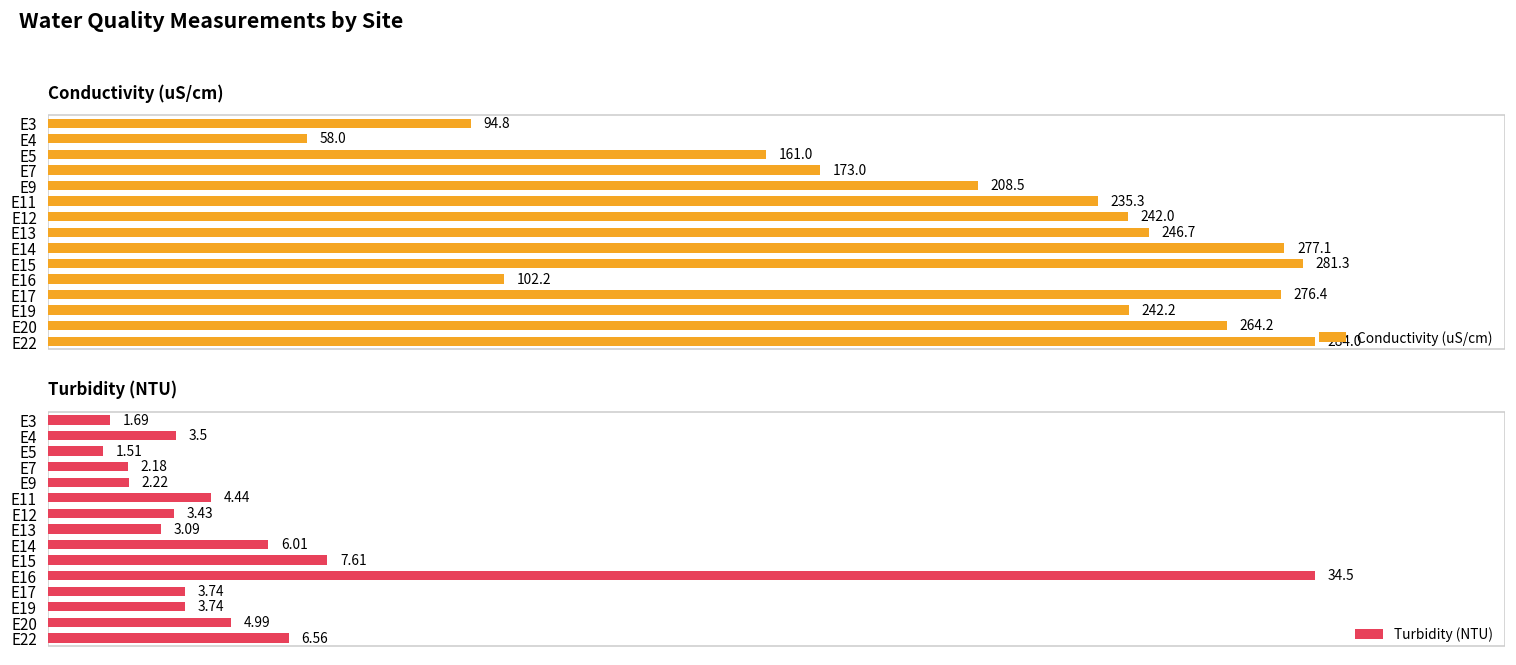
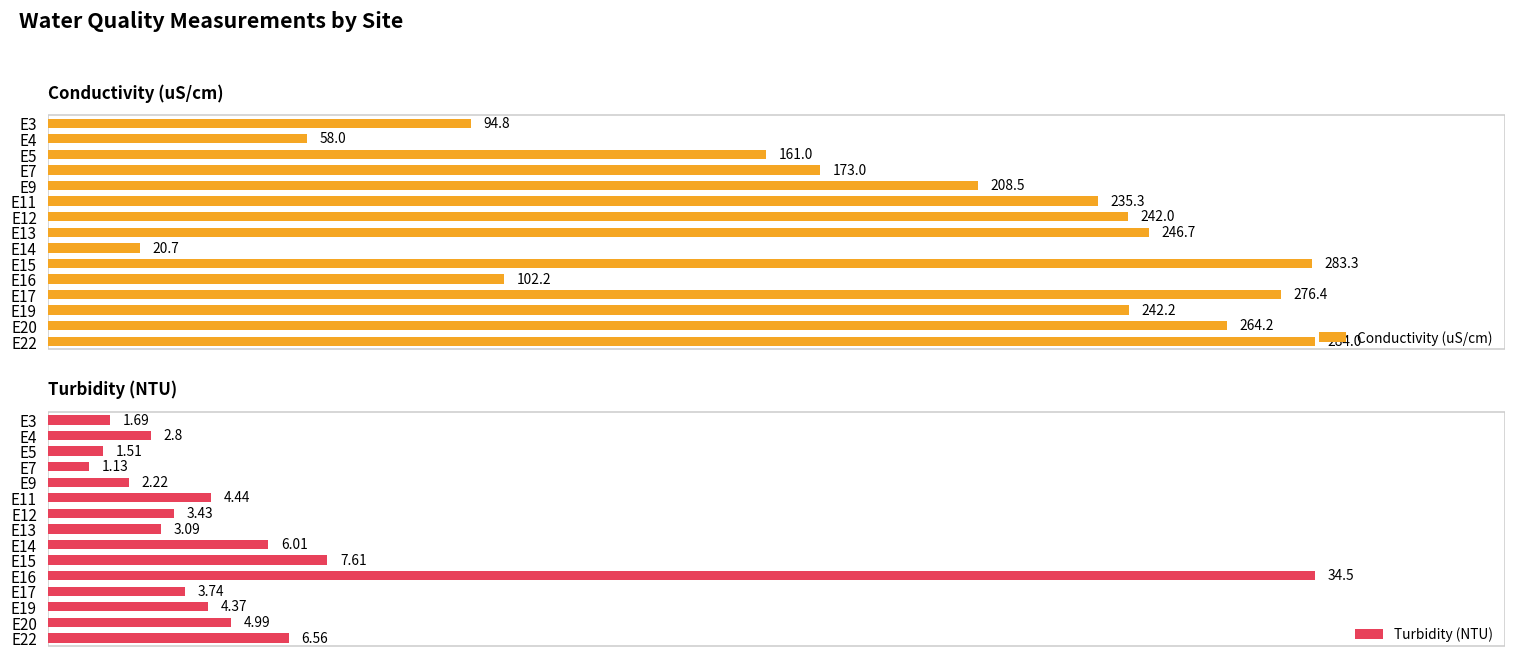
  {
    "Conductivity (uS/cm)": {
      "E3": 94.8,
      "E4": 58.0,
      "E5": 161.0,
      "E7": 173.0,
      "E9": 208.5,
      "E11": 235.3,
      "E12": 242.0,
      "E13": 246.7,
-     "E14": 277.1,
-     "E15": 281.3,
+     "E14": 20.7,
+     "E15": 283.3,
      "E16": 102.2,
      "E17": 276.4,
      "E19": 242.2,
      "E20": 264.2,
      "E22": 284.0
    },
    "Turbidity (NTU)": {
      "E3": 1.69,
-     "E4": 3.5,
+     "E4": 2.8,
      "E5": 1.51,
-     "E7": 2.18,
+     "E7": 1.13,
      "E9": 2.22,
      "E11": 4.44,
      "E12": 3.43,
      "E13": 3.09,
      "E14": 6.01,
      "E15": 7.61,
      "E16": 34.5,
      "E17": 3.74,
-     "E19": 3.74,
+     "E19": 4.37,
      "E20": 4.99,
      "E22": 6.56
    }
  }
